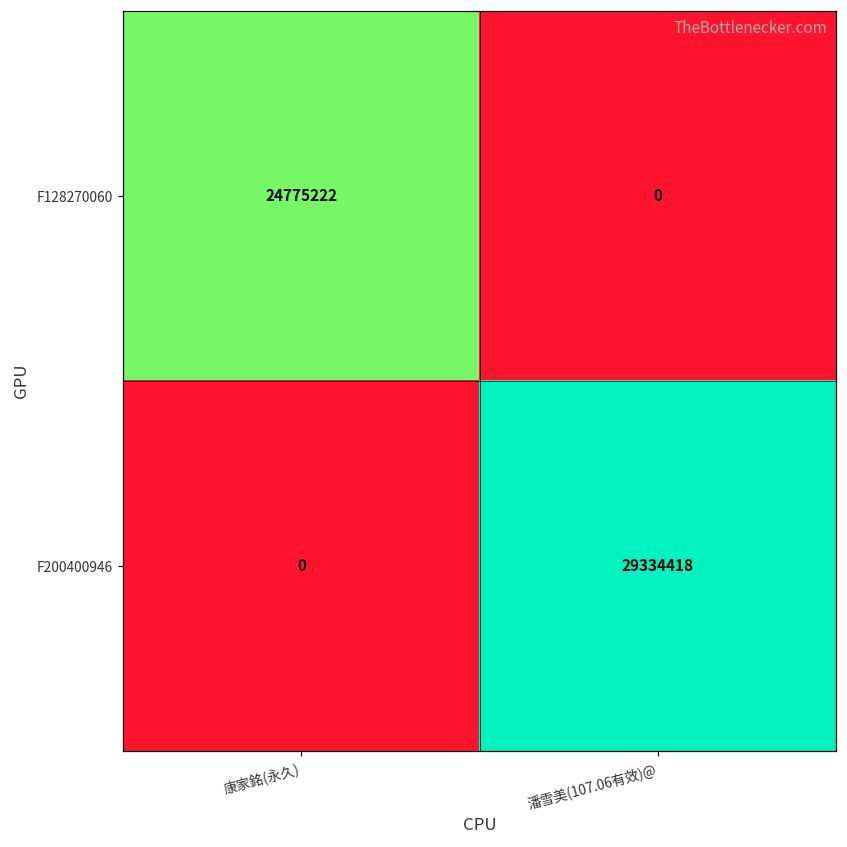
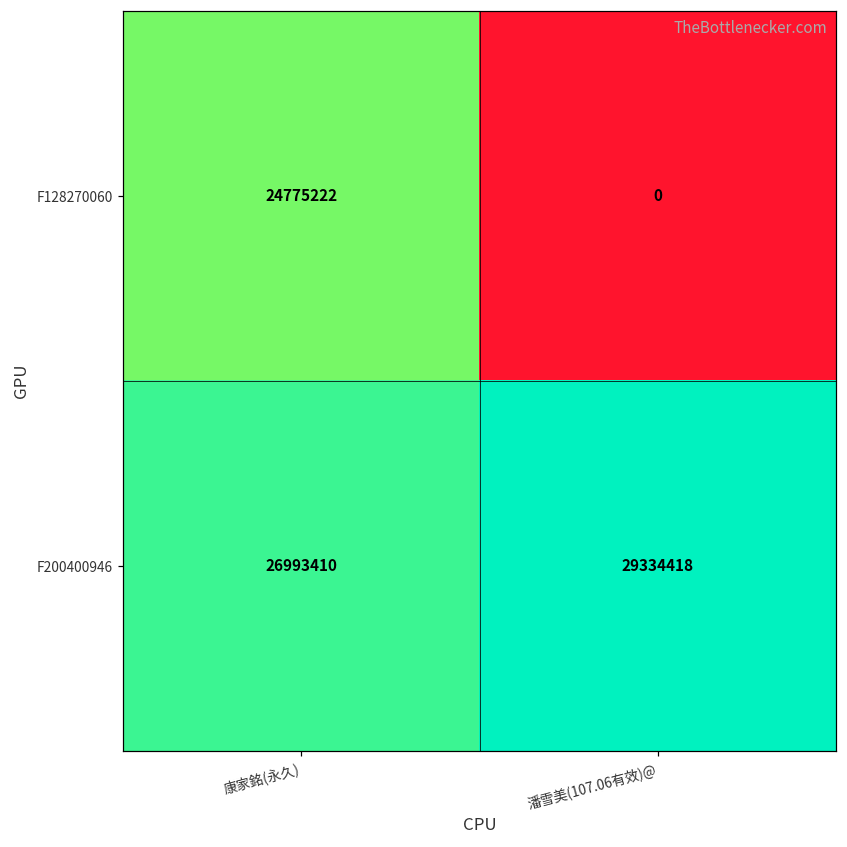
  {
    "F128270060": {
      "康家銘(永久)": 24775222,
      "潘雪美(107.06有效)@": 0
    },
    "F200400946": {
-     "康家銘(永久)": 0,
+     "康家銘(永久)": 26993410,
      "潘雪美(107.06有效)@": 29334418
    }
  }
